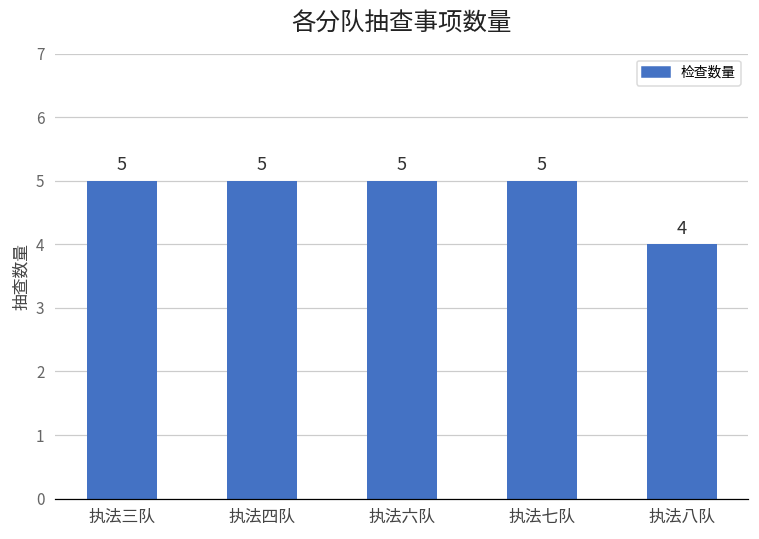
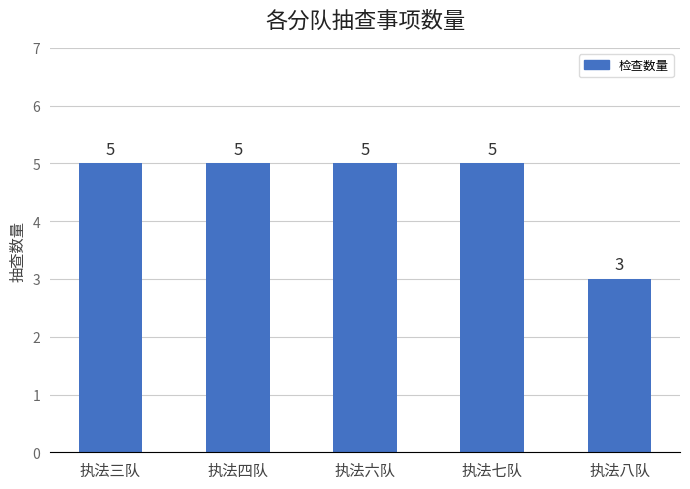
  {
    "执法三队": 5,
    "执法四队": 5,
    "执法六队": 5,
    "执法七队": 5,
-   "执法八队": 4
+   "执法八队": 3
  }
